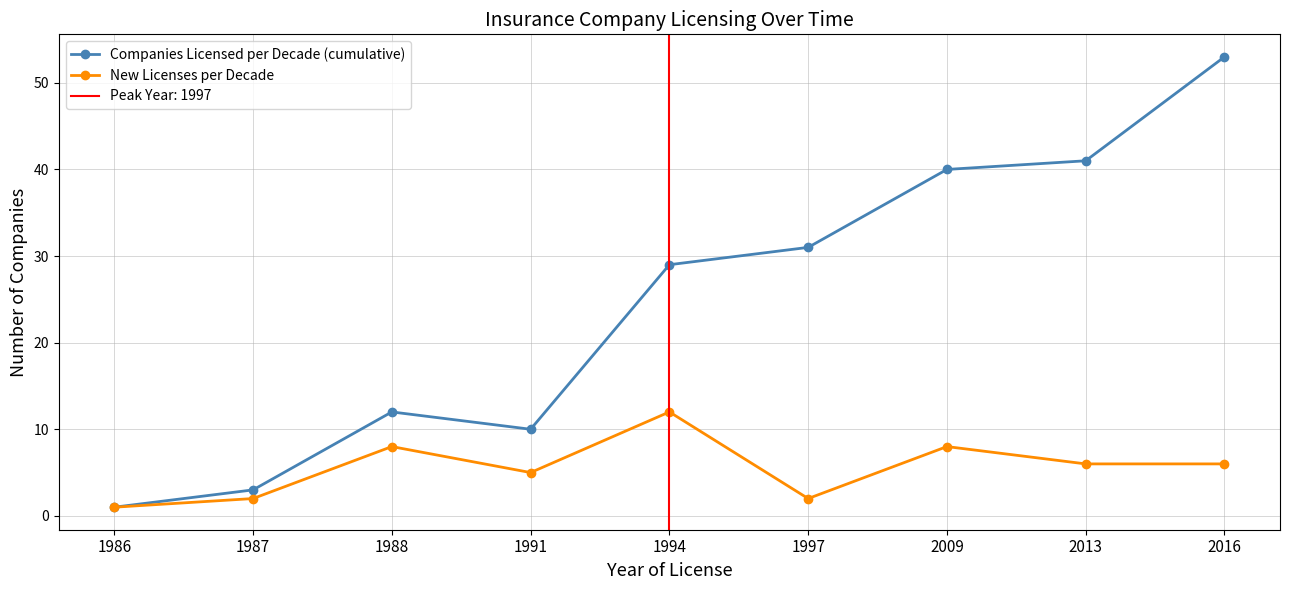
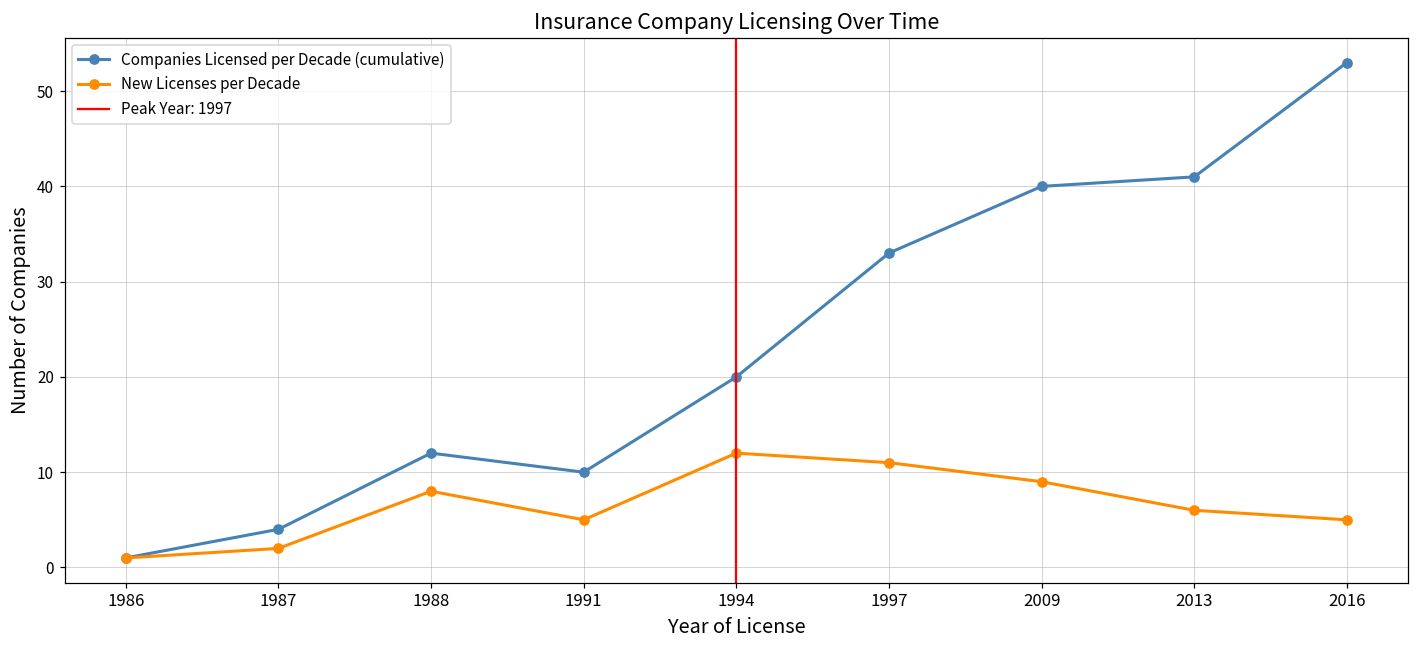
  {
    "Companies Licensed per Decade (cumulative)": {
-     "1987": 3,
+     "1987": 4,
      "1988": 12,
      "1991": 10,
-     "1994": 29,
-     "1997": 31,
+     "1994": 20,
+     "1997": 33,
      "2009": 40,
      "2013": 41,
      "2016": 53
    },
    "New Licenses per Decade": {
      "1987": 2,
      "1988": 8,
      "1991": 5,
      "1994": 12,
-     "1997": 2,
-     "2009": 8,
+     "1997": 11,
+     "2009": 9,
      "2013": 6,
-     "2016": 6
+     "2016": 5
    }
  }
